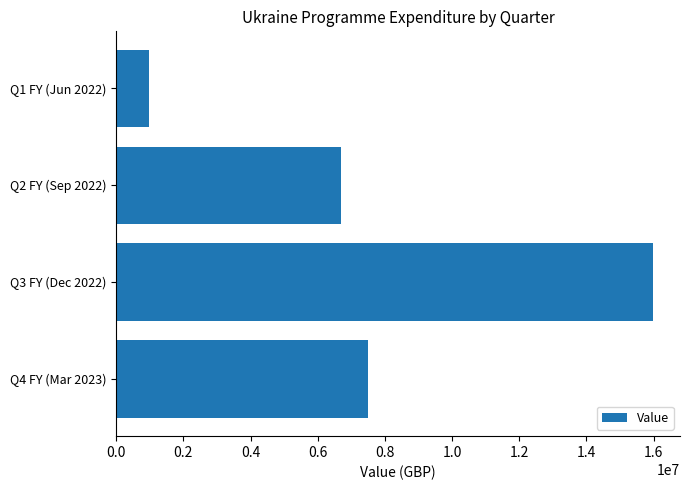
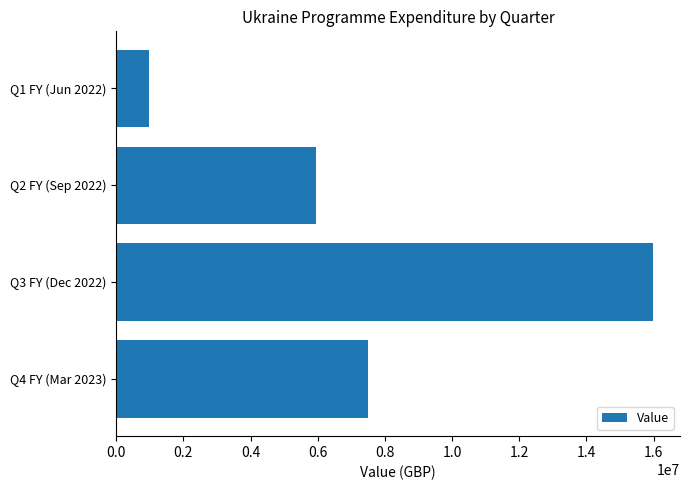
  {
    "Q1 FY (Jun 2022)": 1000000,
-   "Q2 FY (Sep 2022)": 6700000,
+   "Q2 FY (Sep 2022)": 5900000,
    "Q3 FY (Dec 2022)": 16000000,
    "Q4 FY (Mar 2023)": 7500000
  }
